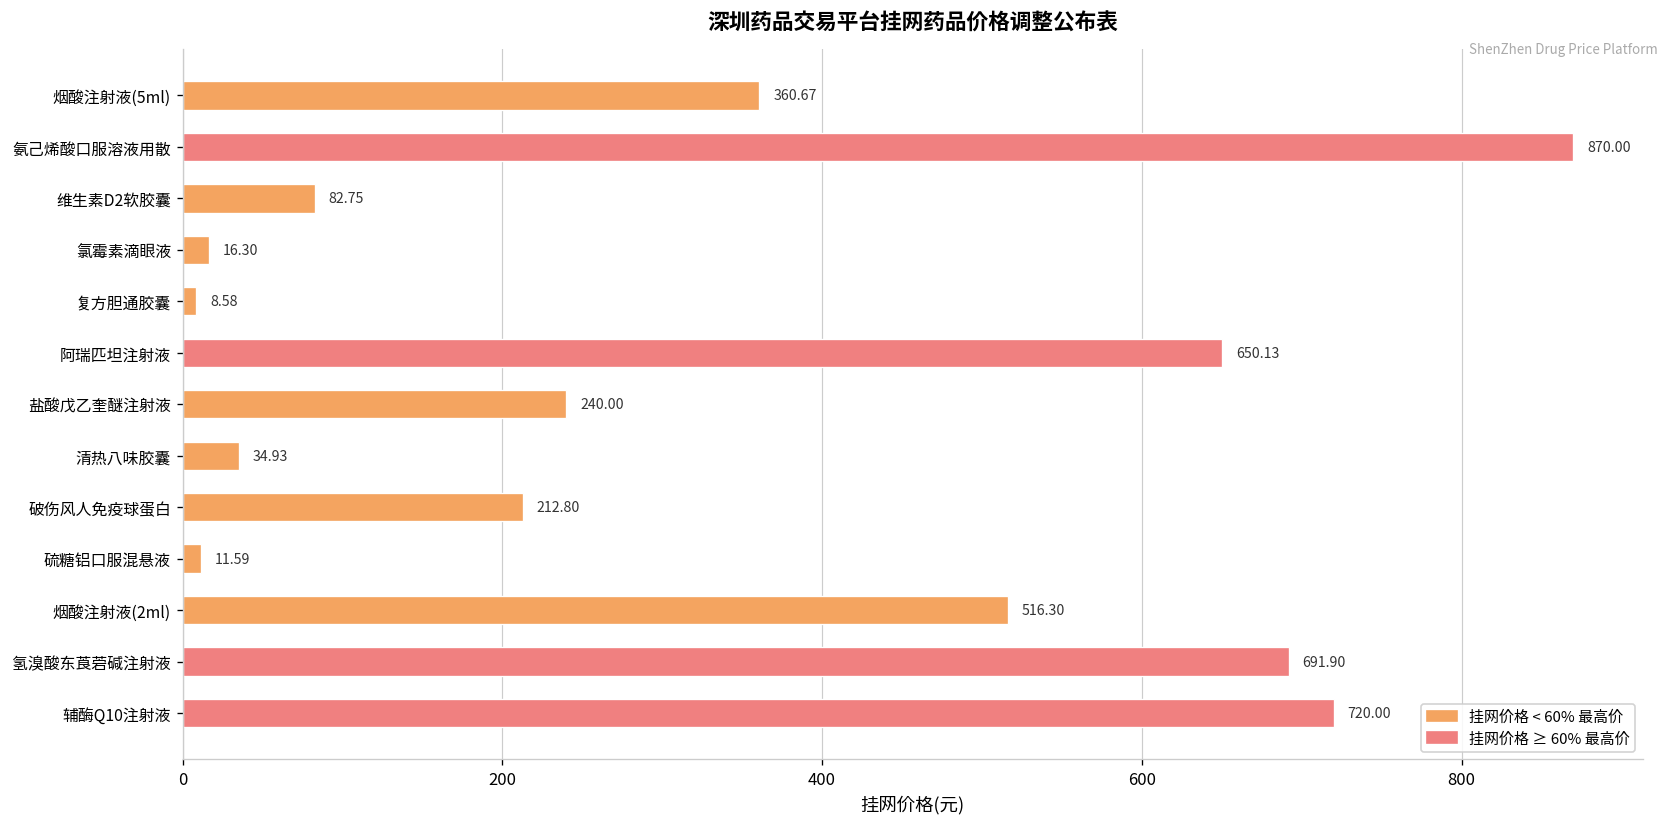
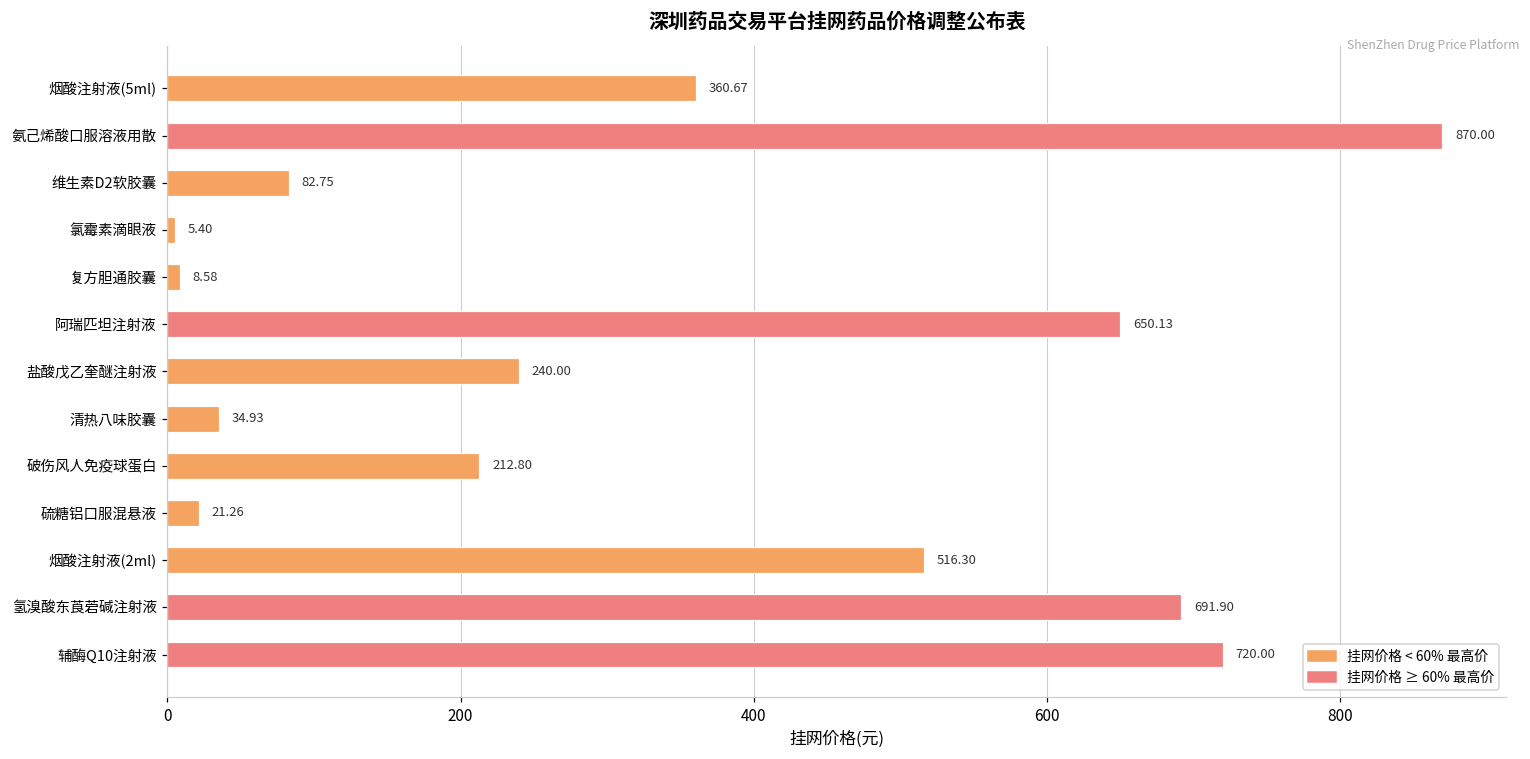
  {
    "烟酸注射液(5ml)": 360.67,
    "氨己烯酸口服溶液用散": 870.00,
    "维生素D2软胶囊": 82.75,
-   "氯霉素滴眼液": 16.30,
+   "氯霉素滴眼液": 5.40,
    "复方胆通胶囊": 8.58,
    "阿瑞匹坦注射液": 650.13,
    "盐酸戊乙奎醚注射液": 240.00,
    "清热八味胶囊": 34.93,
    "破伤风人免疫球蛋白": 212.80,
-   "硫糖铝口服混悬液": 11.59,
+   "硫糖铝口服混悬液": 21.26,
    "烟酸注射液(2ml)": 516.30,
    "氢溴酸东莨菪碱注射液": 691.90,
    "辅酶Q10注射液": 720.00
  }
